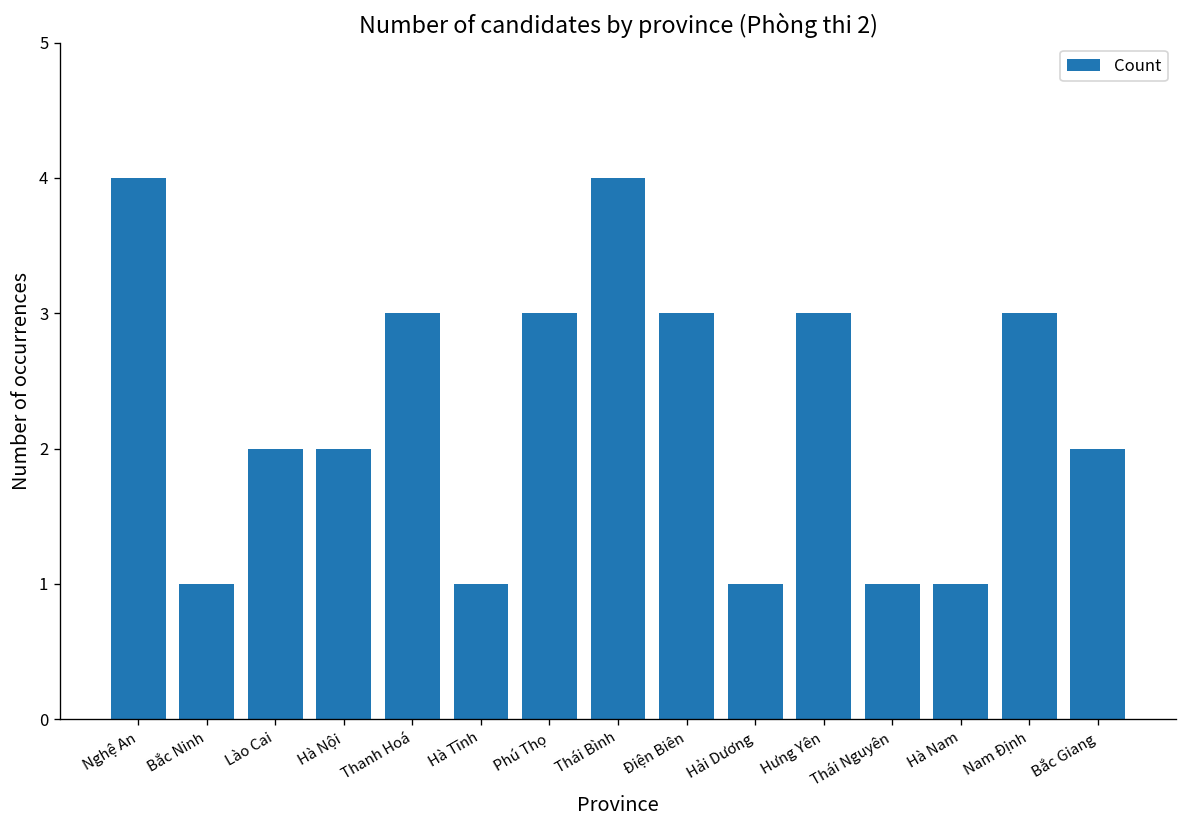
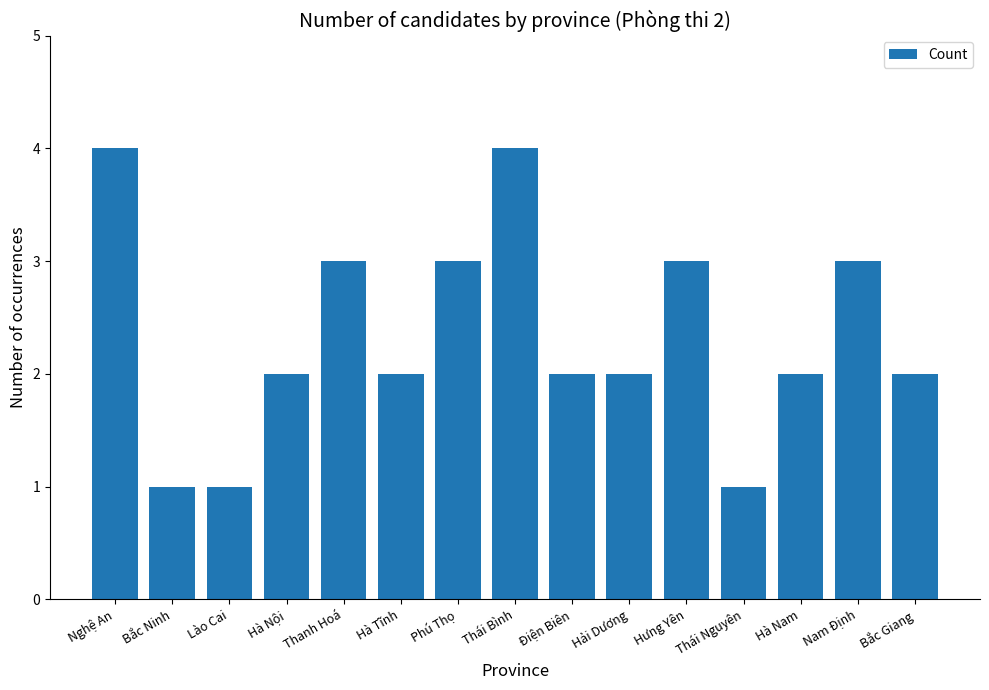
  {
    "Nghệ An": 4,
    "Bắc Ninh": 1,
-   "Lào Cai": 2,
+   "Lào Cai": 1,
    "Hà Nội": 2,
    "Thanh Hoá": 3,
-   "Hà Tĩnh": 1,
+   "Hà Tĩnh": 2,
    "Phú Thọ": 3,
    "Thái Bình": 4,
-   "Điện Biên": 3,
-   "Hải Dương": 1,
+   "Điện Biên": 2,
+   "Hải Dương": 2,
    "Hưng Yên": 3,
    "Thái Nguyên": 1,
-   "Hà Nam": 1,
+   "Hà Nam": 2,
    "Nam Định": 3,
    "Bắc Giang": 2
  }
